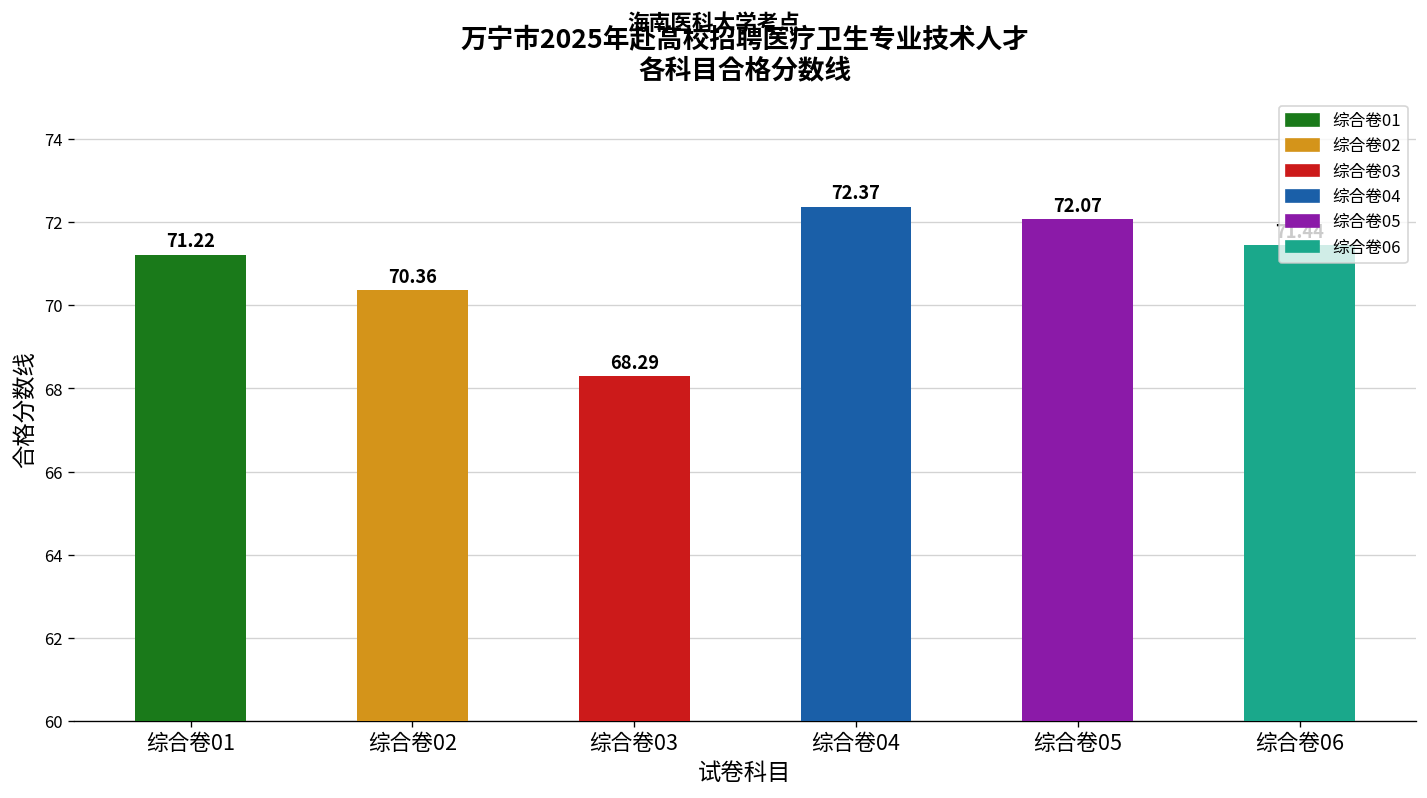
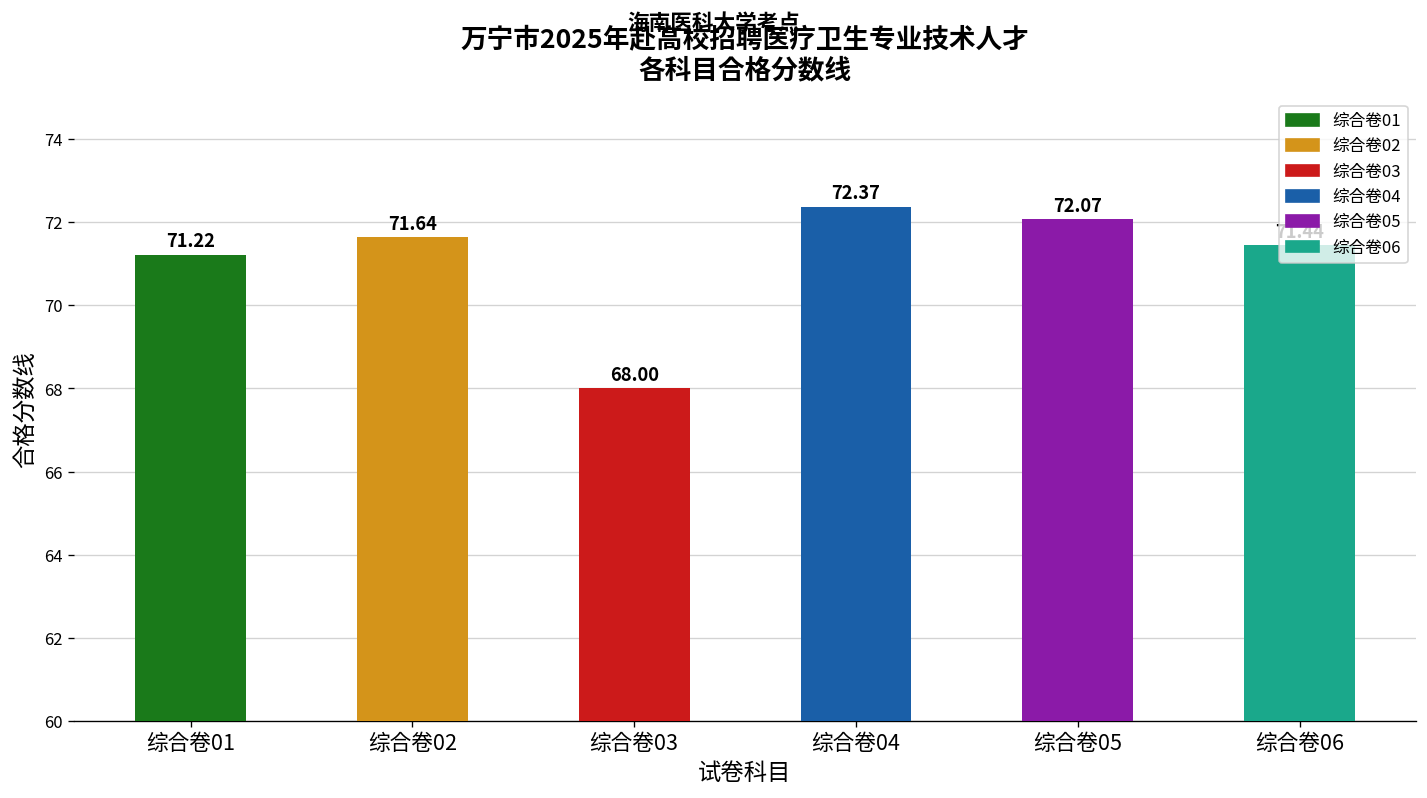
  {
    "综合卷01": 71.22,
-   "综合卷02": 70.36,
-   "综合卷03": 68.29,
+   "综合卷02": 71.64,
+   "综合卷03": 68.00,
    "综合卷04": 72.37,
    "综合卷05": 72.07
  }
